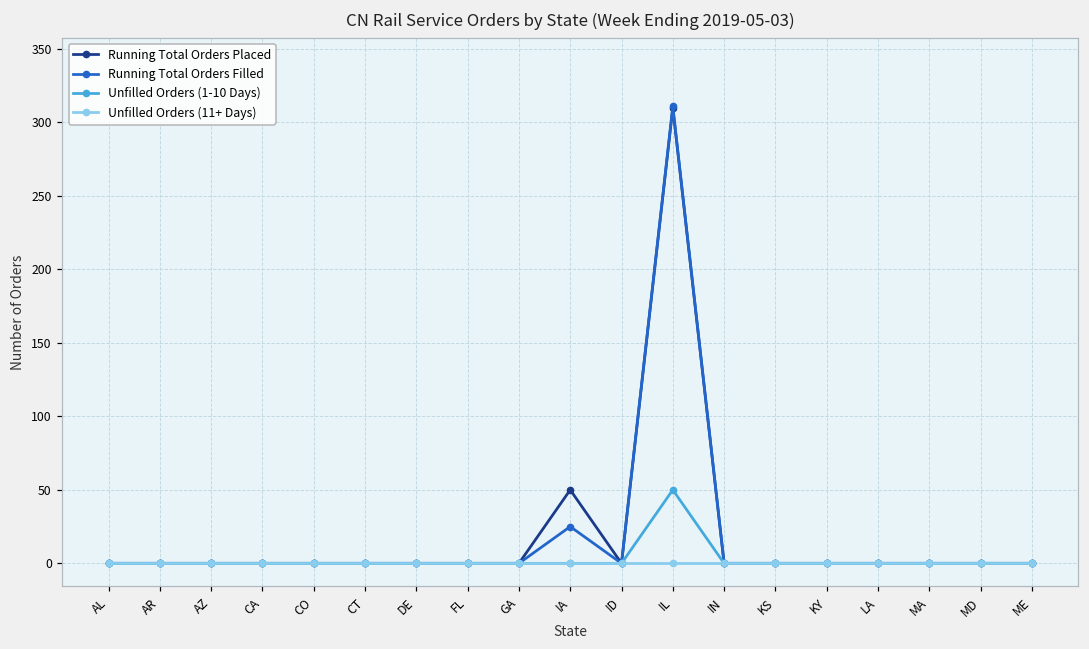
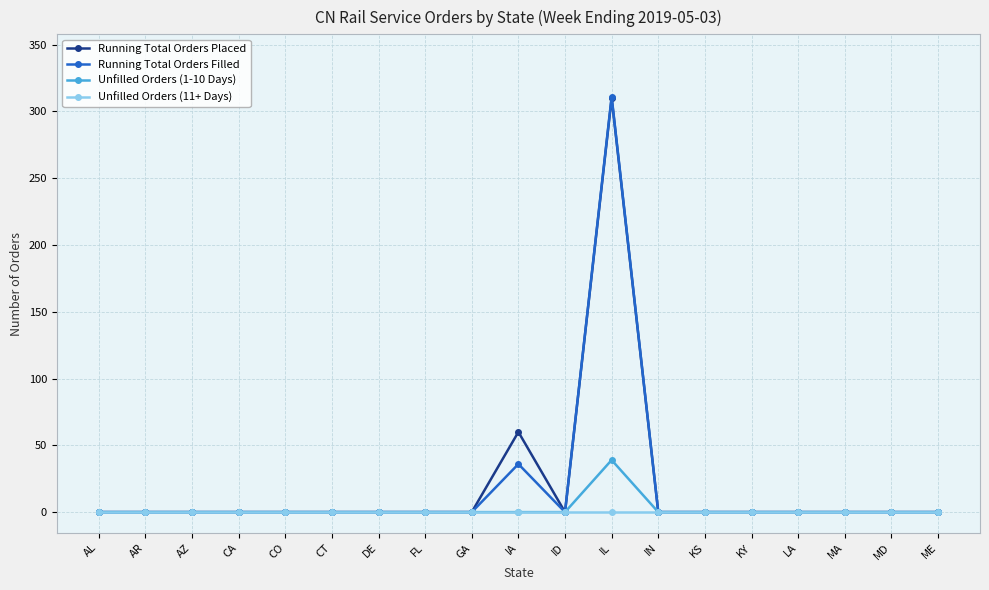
  {
    "Running Total Orders Placed": {
-     "IA": 50
+     "IA": 60
    },
    "Running Total Orders Filled": {
-     "IA": 25
+     "IA": 36
    },
    "Unfilled Orders (1-10 Days)": {
-     "IL": 50
+     "IL": 39
    },
    "Unfilled Orders (11+ Days)": {
      "IL": 0
    }
  }
